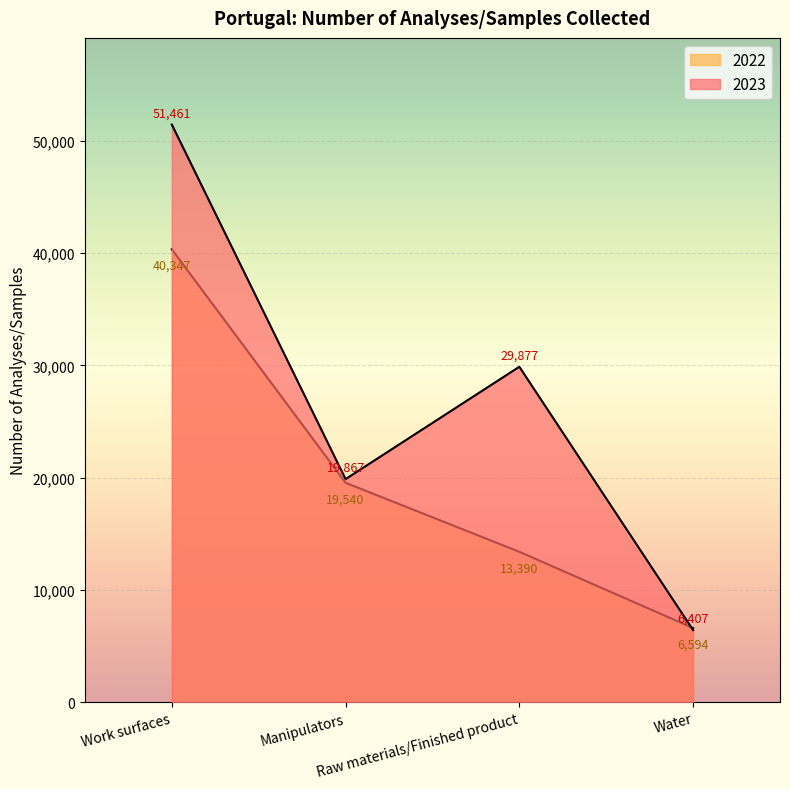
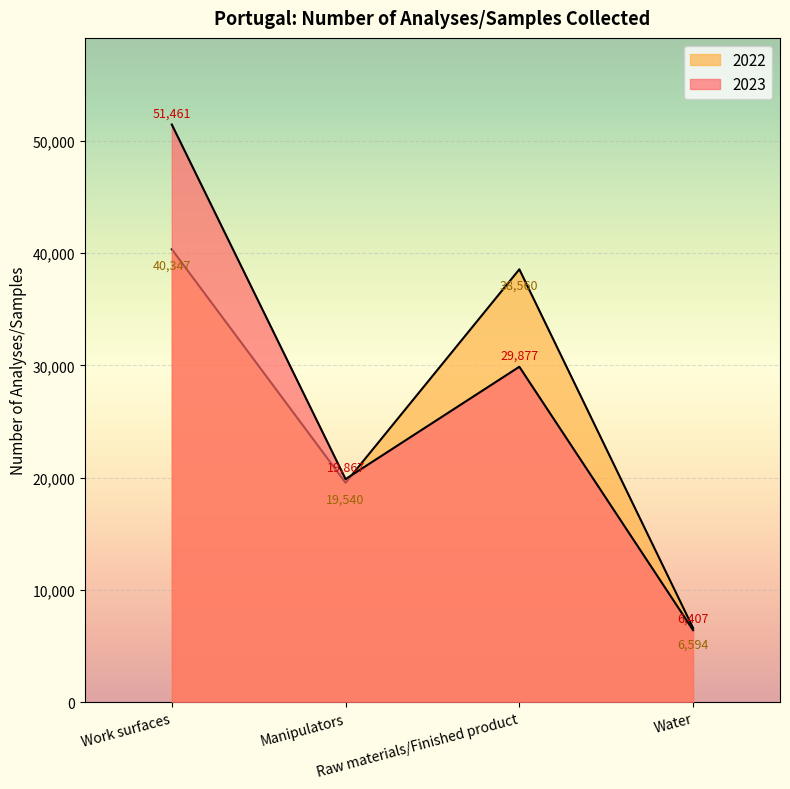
  {
    "2022": {
      "Work surfaces": "40,347",
      "Manipulators": "19,540",
-     "Raw materials/Finished product": "13,390"
+     "Raw materials/Finished product": "38,560"
    },
    "2023": {
      "Work surfaces": "51,461",
      "Manipulators": "19,867",
      "Raw materials/Finished product": "29,877"
    }
  }
